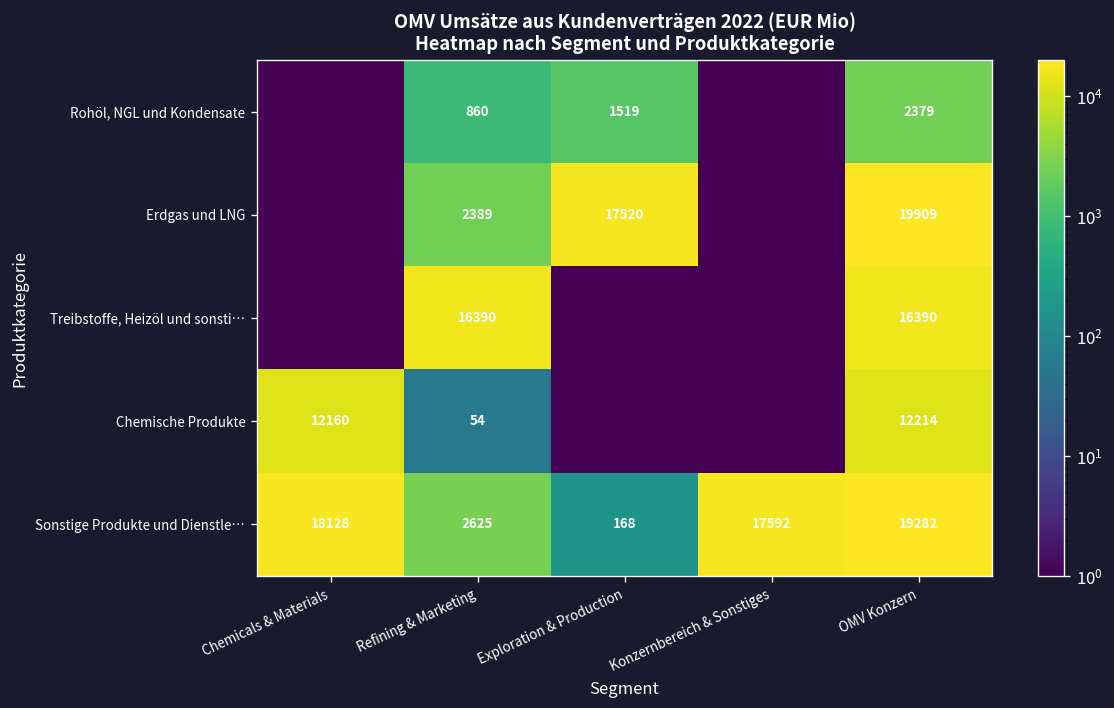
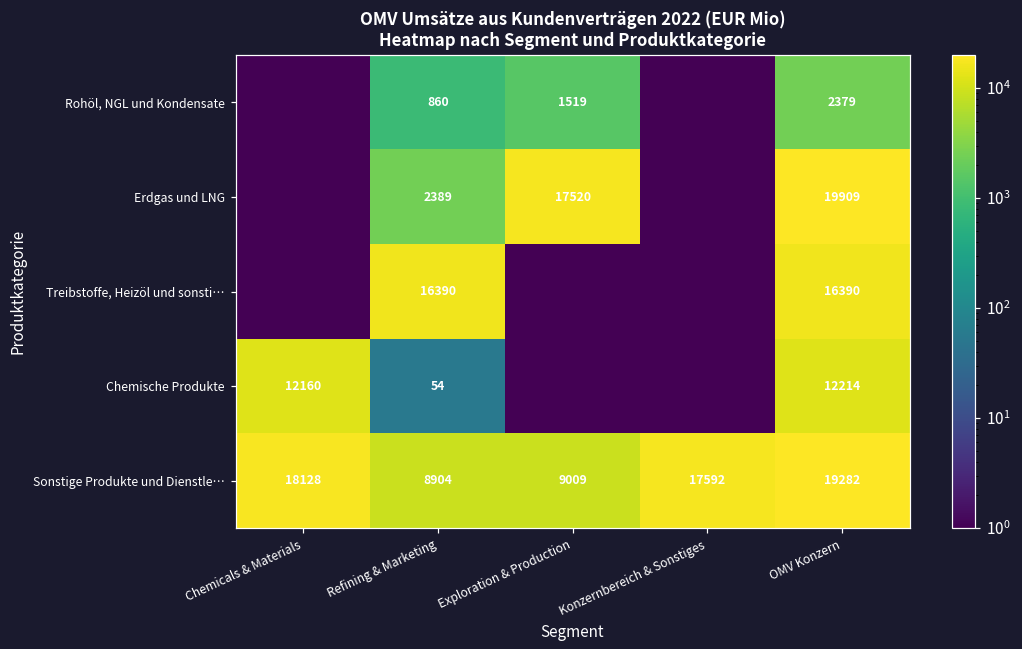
  {
    "Rohöl, NGL und Kondensate": {
      "Refining & Marketing": 860,
      "Exploration & Production": 1519,
      "OMV Konzern": 2379
    },
    "Erdgas und LNG": {
      "Refining & Marketing": 2389,
      "Exploration & Production": 17520,
      "OMV Konzern": 19909
    },
    "Treibstoffe, Heizöl und sonsti…": {
      "Refining & Marketing": 16390,
      "OMV Konzern": 16390
    },
    "Chemische Produkte": {
      "Chemicals & Materials": 12160,
      "Refining & Marketing": 54,
      "OMV Konzern": 12214
    },
    "Sonstige Produkte und Dienstle…": {
      "Chemicals & Materials": 18128,
-     "Refining & Marketing": 2625,
-     "Exploration & Production": 168,
+     "Refining & Marketing": 8904,
+     "Exploration & Production": 9009,
      "Konzernbereich & Sonstiges": 17592,
      "OMV Konzern": 19282
    }
  }
